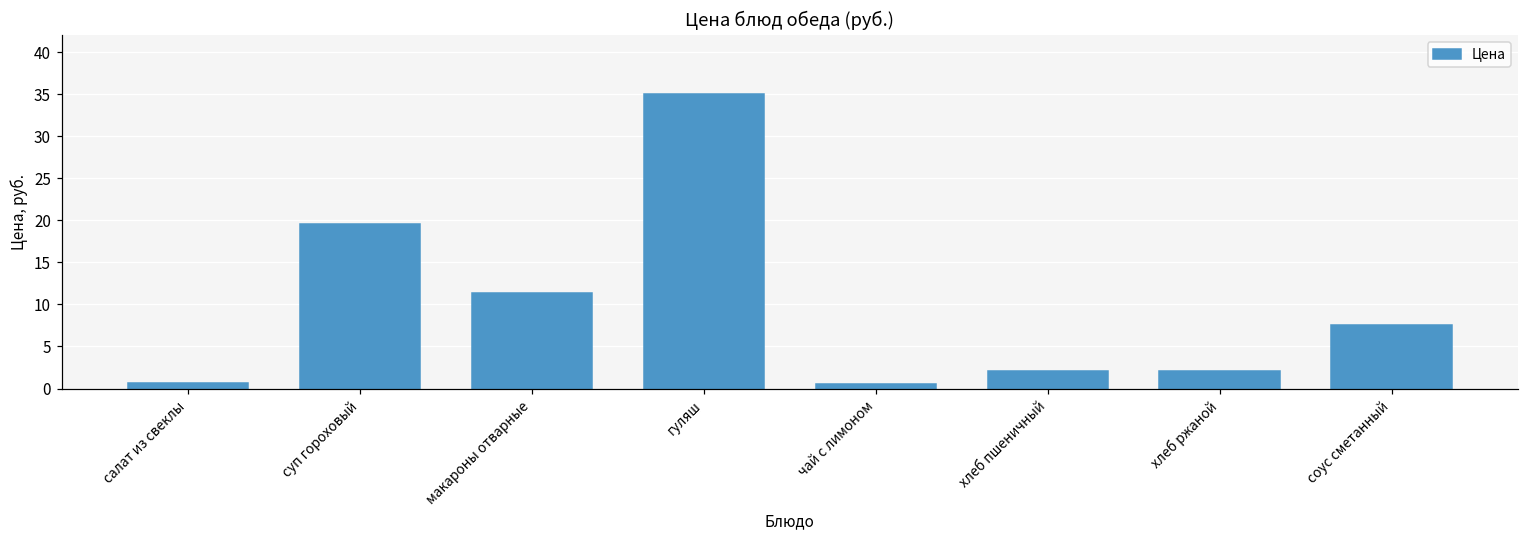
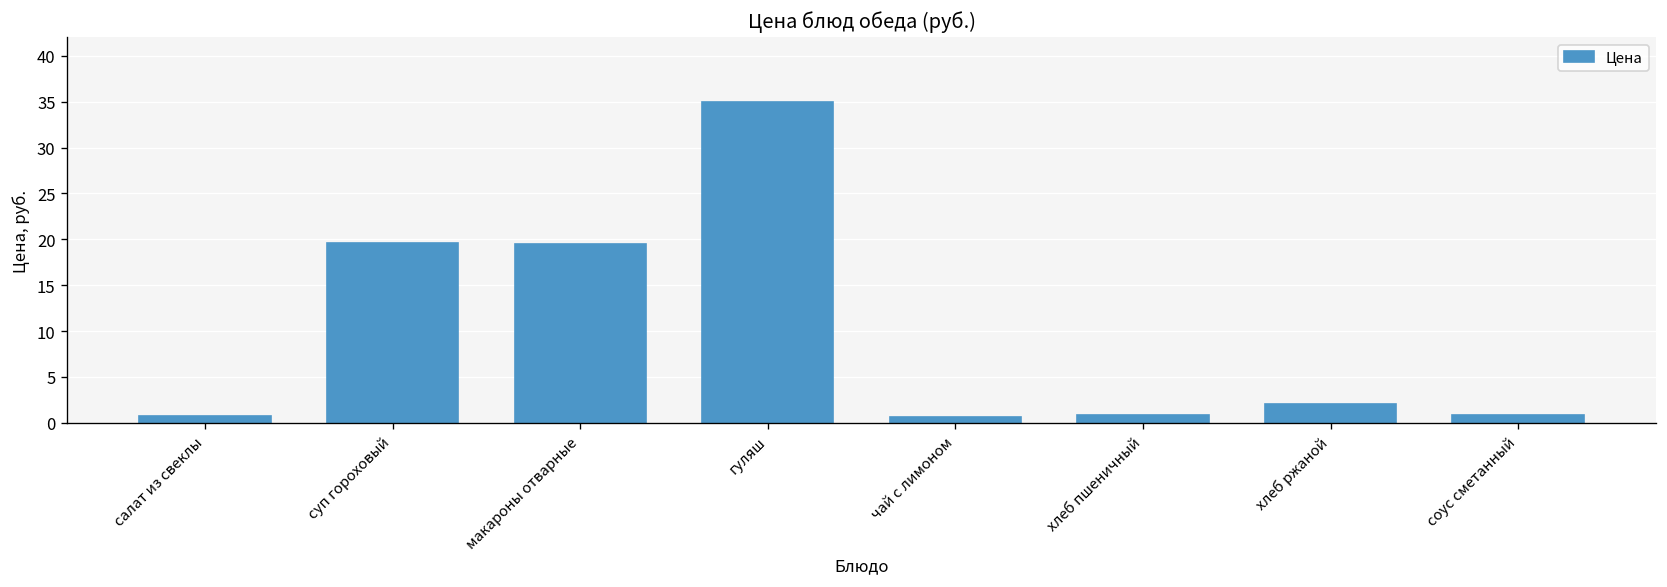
  {
    "салат из свеклы": 1,
    "суп гороховый": 20,
-   "макароны отварные": 11,
+   "макароны отварные": 20,
    "гуляш": 35,
    "чай с лимоном": 1,
-   "хлеб пшеничный": 2,
+   "хлеб пшеничный": 1,
    "хлеб ржаной": 2,
-   "соус сметанный": 8
+   "соус сметанный": 1
  }
